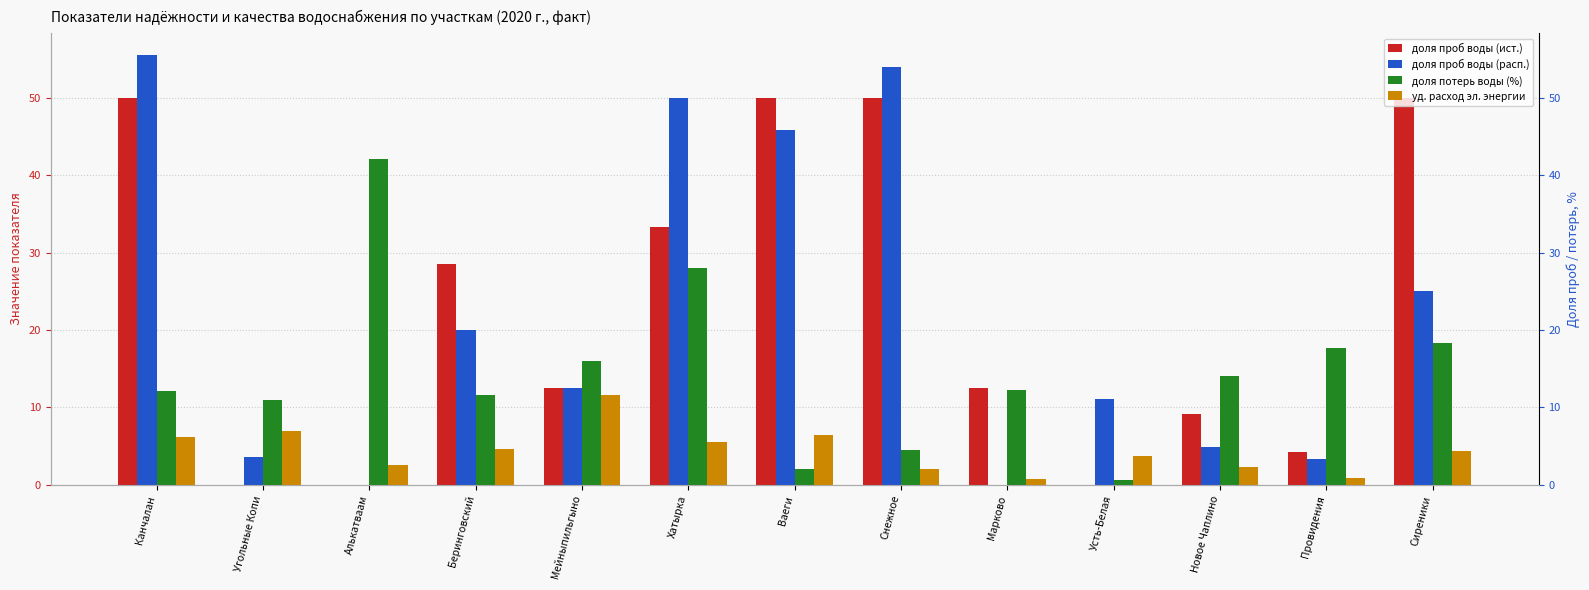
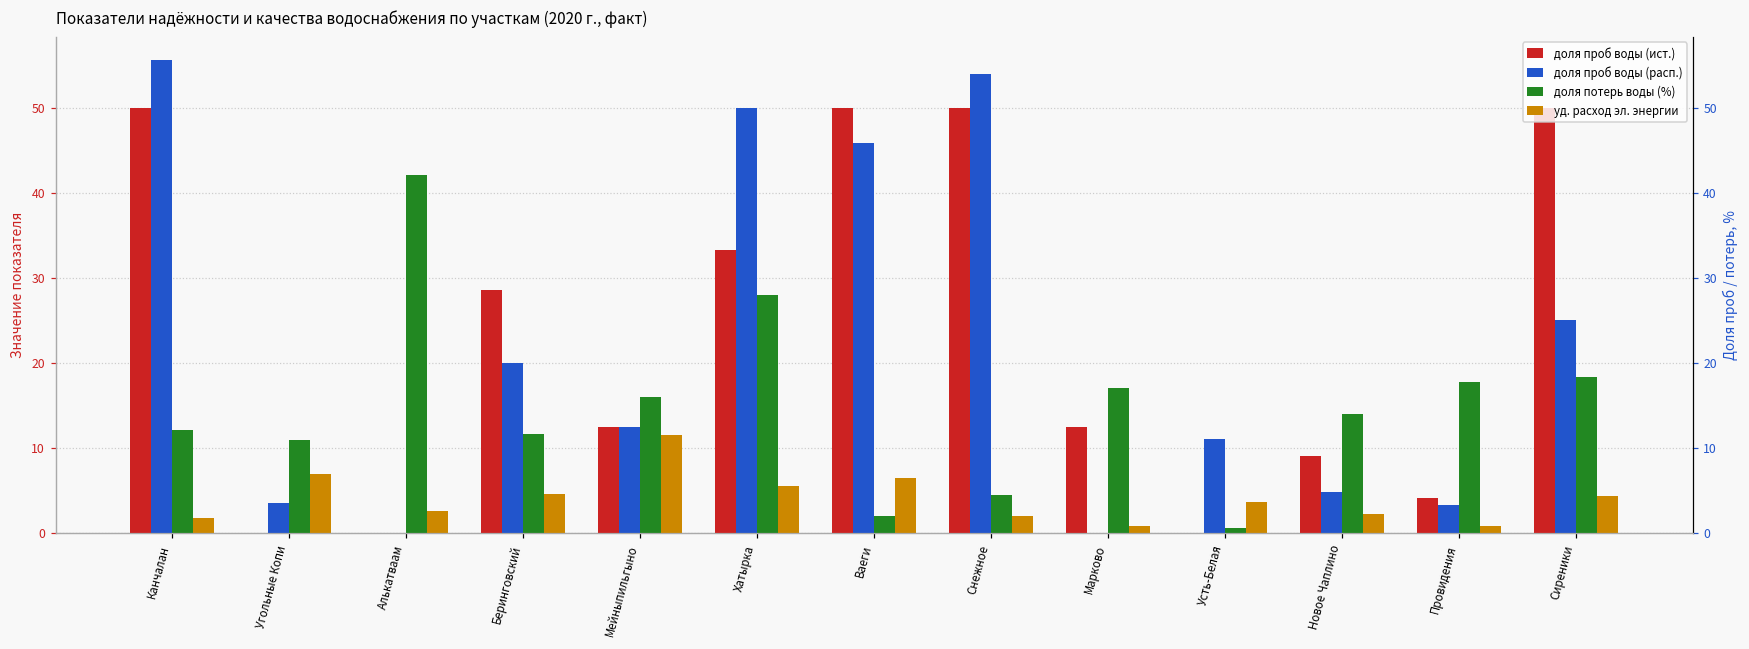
  {
    "доля проб воды (ист.)": {
      "Канчалан": 50,
      "Угольные Копи": 0,
      "Алькатваам": 0,
      "Беринговский": 29,
      "Мейныпильгыно": 13,
      "Хатырка": 33,
      "Ваеги": 50,
      "Снежное": 50,
      "Марково": 13,
      "Усть-Белая": 0,
      "Новое Чаплино": 9,
      "Провидения": 4
    },
    "доля проб воды (расп.)": {
      "Канчалан": 56,
      "Угольные Копи": 4,
      "Алькатваам": 0,
      "Беринговский": 20,
      "Мейныпильгыно": 13,
      "Хатырка": 50,
      "Ваеги": 46,
      "Снежное": 54,
      "Марково": 0,
      "Усть-Белая": 11,
      "Новое Чаплино": 5,
      "Провидения": 3,
      "Сиреники": 25
    },
    "доля потерь воды (%)": {
      "Канчалан": 12,
      "Угольные Копи": 11,
      "Алькатваам": 42,
      "Беринговский": 12,
      "Мейныпильгыно": 16,
      "Хатырка": 28,
      "Ваеги": 2,
      "Снежное": 4,
-     "Марково": 12,
+     "Марково": 17,
      "Усть-Белая": 1,
      "Новое Чаплино": 14,
      "Провидения": 18,
      "Сиреники": 18
    },
    "уд. расход эл. энергии": {
-     "Канчалан": 6,
+     "Канчалан": 2,
      "Угольные Копи": 7,
      "Алькатваам": 3,
      "Беринговский": 5,
      "Мейныпильгыно": 12,
      "Хатырка": 5,
      "Ваеги": 6,
      "Снежное": 2,
      "Марково": 1,
      "Усть-Белая": 4,
      "Новое Чаплино": 2,
      "Провидения": 1,
      "Сиреники": 4
    }
  }
